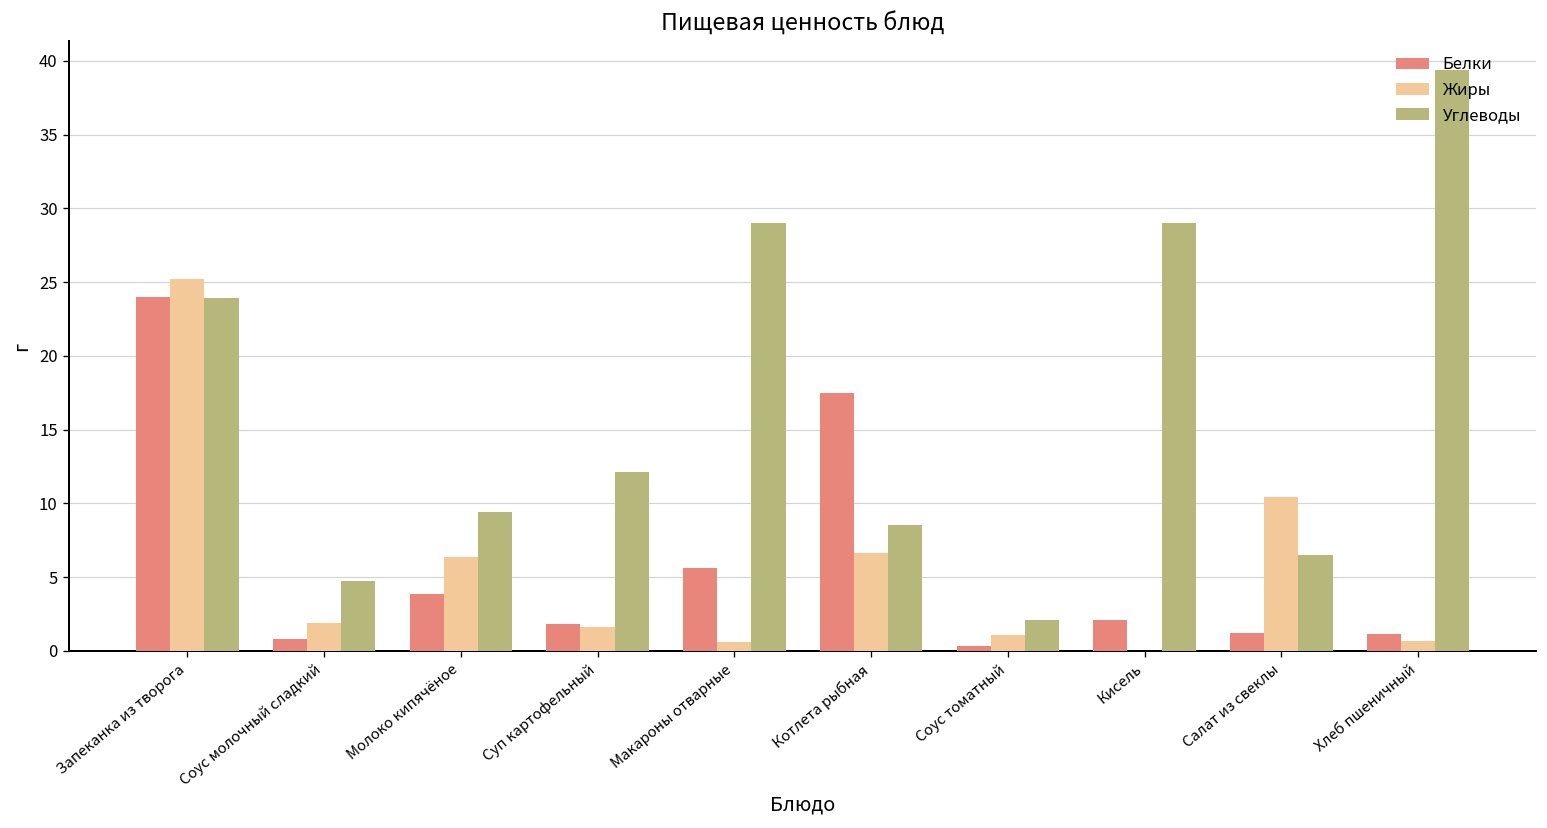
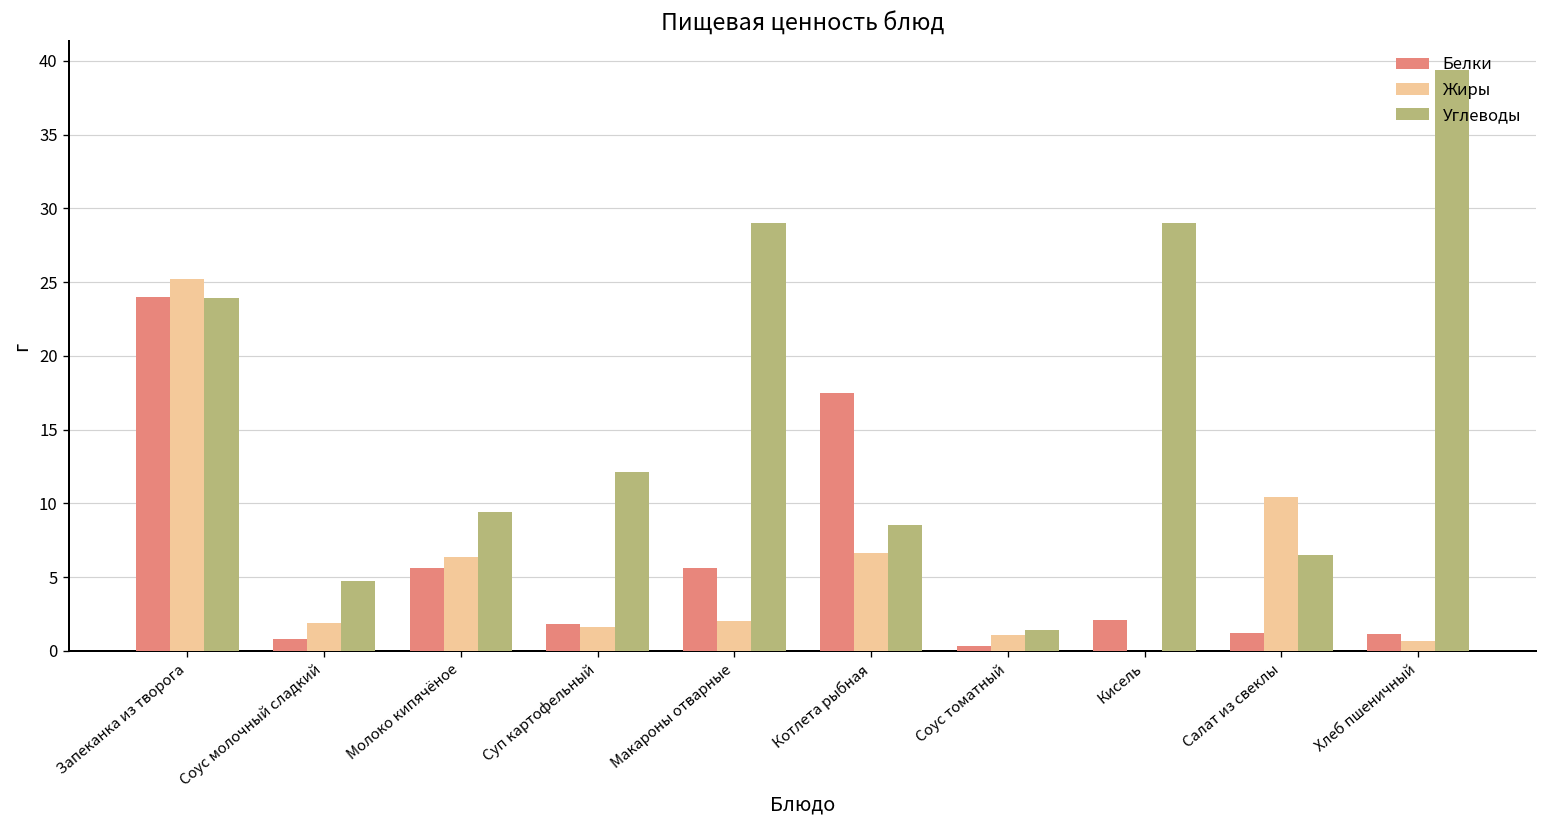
  {
    "Белки": {
      "Запеканка из творога": 24.0,
      "Соус молочный сладкий": 0.8,
-     "Молоко кипячёное": 3.9,
+     "Молоко кипячёное": 5.6,
      "Суп картофельный": 1.8,
      "Макароны отварные": 5.6,
      "Котлета рыбная": 17.5,
      "Соус томатный": 0.3,
      "Кисель": 2.1,
      "Салат из свеклы": 1.2,
      "Хлеб пшеничный": 1.1
    },
    "Жиры": {
      "Запеканка из творога": 25.2,
      "Соус молочный сладкий": 1.9,
      "Молоко кипячёное": 6.4,
      "Суп картофельный": 1.6,
-     "Макароны отварные": 0.6,
+     "Макароны отварные": 2.0,
      "Котлета рыбная": 6.6,
      "Соус томатный": 1.1,
      "Кисель": 0.0,
      "Салат из свеклы": 10.4,
      "Хлеб пшеничный": 0.6
    },
    "Углеводы": {
      "Запеканка из творога": 23.9,
      "Соус молочный сладкий": 4.7,
      "Молоко кипячёное": 9.4,
      "Суп картофельный": 12.1,
      "Макароны отварные": 29.0,
      "Котлета рыбная": 8.5,
-     "Соус томатный": 2.1,
+     "Соус томатный": 1.4,
      "Кисель": 29.0,
      "Салат из свеклы": 6.5,
      "Хлеб пшеничный": 39.4
    }
  }
